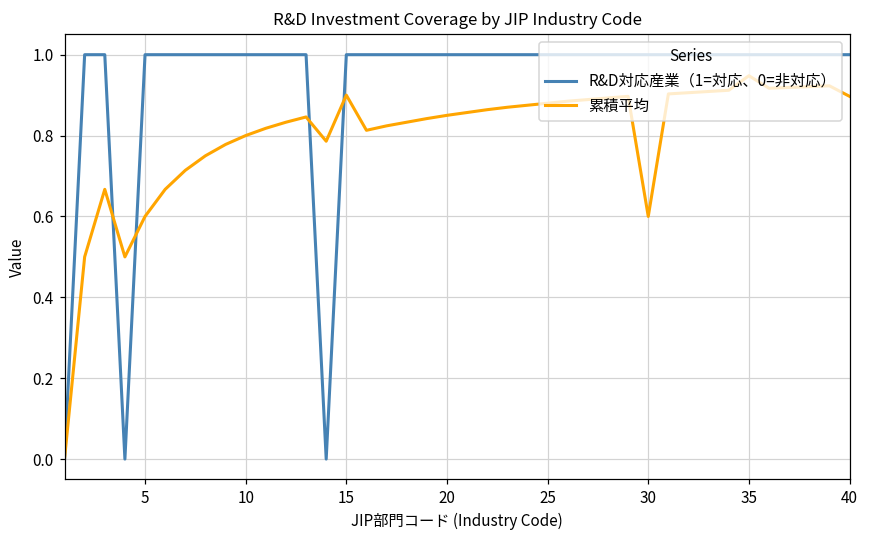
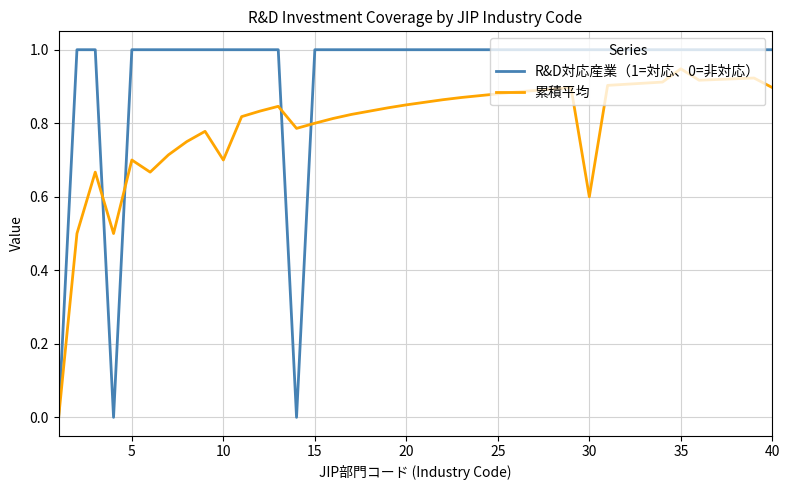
  {
    "R&D対応産業（1=対応、0=非対応）": {
      "5": 1.0,
      "10": 1.0,
      "15": 1.0,
      "20": 1.0,
      "40": 1.0
    },
    "累積平均": {
-     "5": 0.6,
-     "10": 0.8,
-     "15": 0.9,
+     "5": 0.7,
+     "10": 0.7,
+     "15": 0.8,
      "20": 0.85,
      "30": 0.6,
      "40": 0.9
    }
  }
